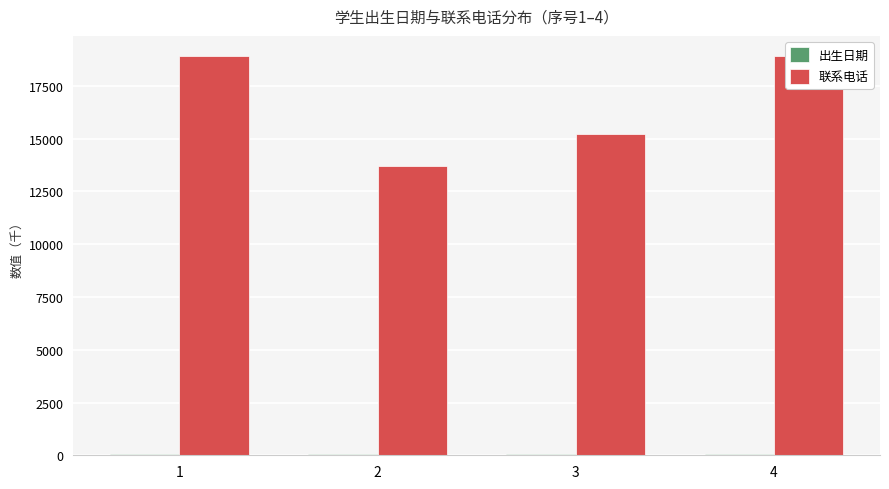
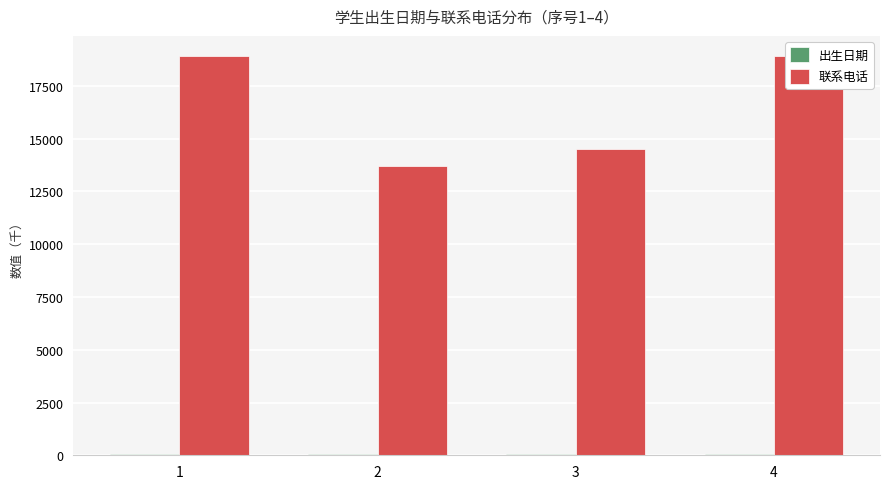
  {
    "联系电话": {
      "1": 18900,
      "2": 13700,
-     "3": 15200
+     "3": 14500
    }
  }
